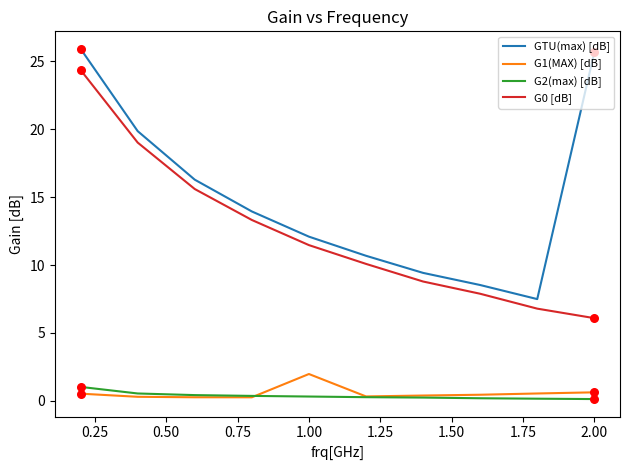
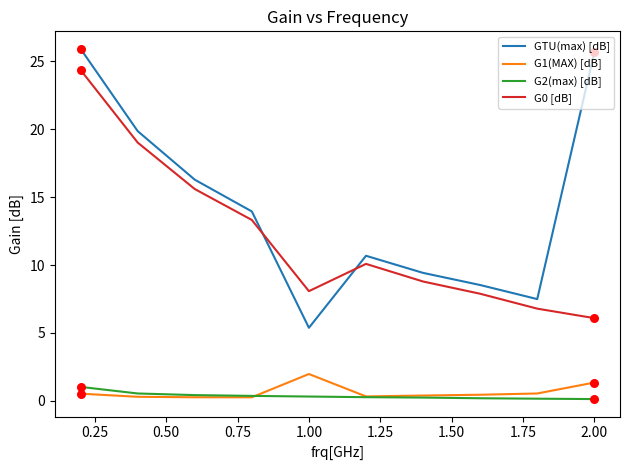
  {
    "GTU(max) [dB]": {
-     "1.00": 12.1
+     "1.00": 5.4
    },
    "G1(MAX) [dB]": {
      "1.00": 2.0,
-     "2.00": 0.6
+     "2.00": 1.3
    },
    "G2(max) [dB]": {
      "1.00": 0.3
    },
    "G0 [dB]": {
-     "1.00": 11.5
+     "1.00": 8.1
    }
  }
